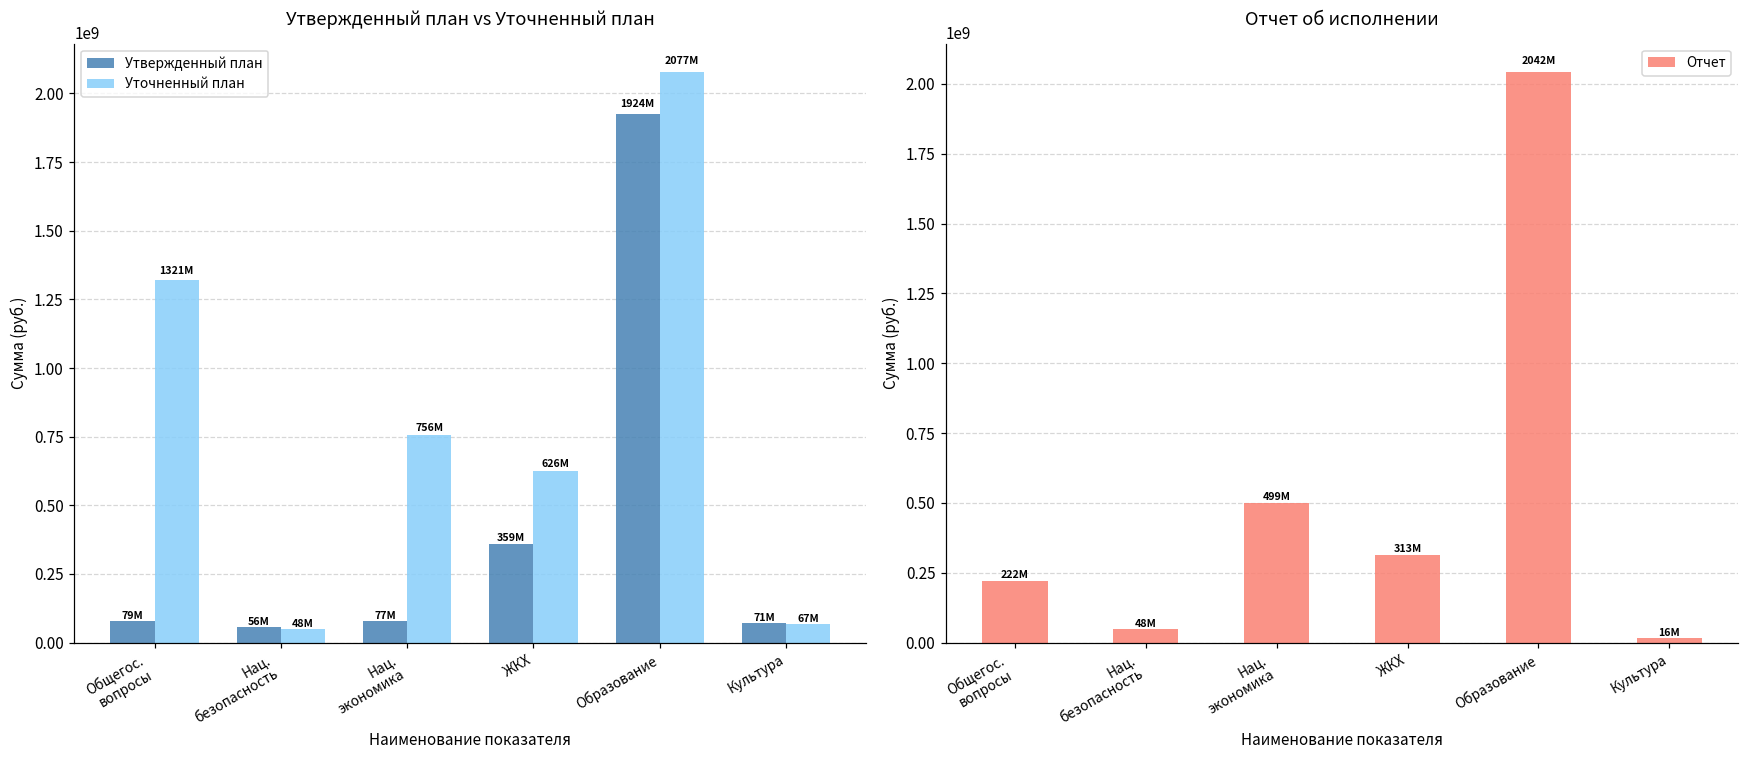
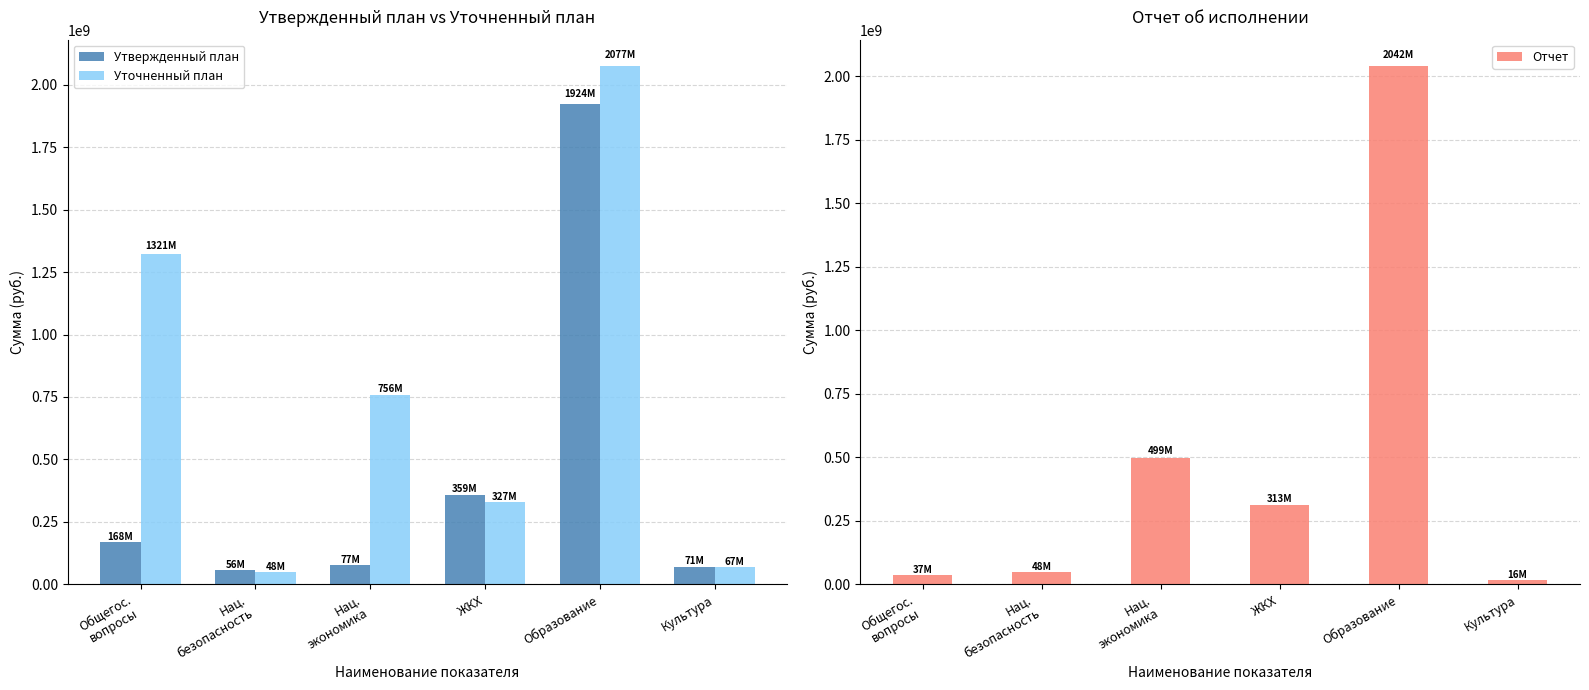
  {
    "Утвержденный план vs Уточненный план": {
      "Утвержденный план": {
-       "Общегос. вопросы": "79M",
+       "Общегос. вопросы": "168M",
        "Нац. безопасность": "56M",
        "Нац. экономика": "77M",
        "ЖКХ": "359M",
        "Образование": "1924M",
        "Культура": "71M"
      },
      "Уточненный план": {
        "Общегос. вопросы": "1321M",
        "Нац. безопасность": "48M",
        "Нац. экономика": "756M",
-       "ЖКХ": "626M",
+       "ЖКХ": "327M",
        "Образование": "2077M",
        "Культура": "67M"
      }
    },
    "Отчет об исполнении": {
-     "Общегос. вопросы": "222M",
+     "Общегос. вопросы": "37M",
      "Нац. безопасность": "48M",
      "Нац. экономика": "499M",
      "ЖКХ": "313M",
      "Образование": "2042M",
      "Культура": "16M"
    }
  }
